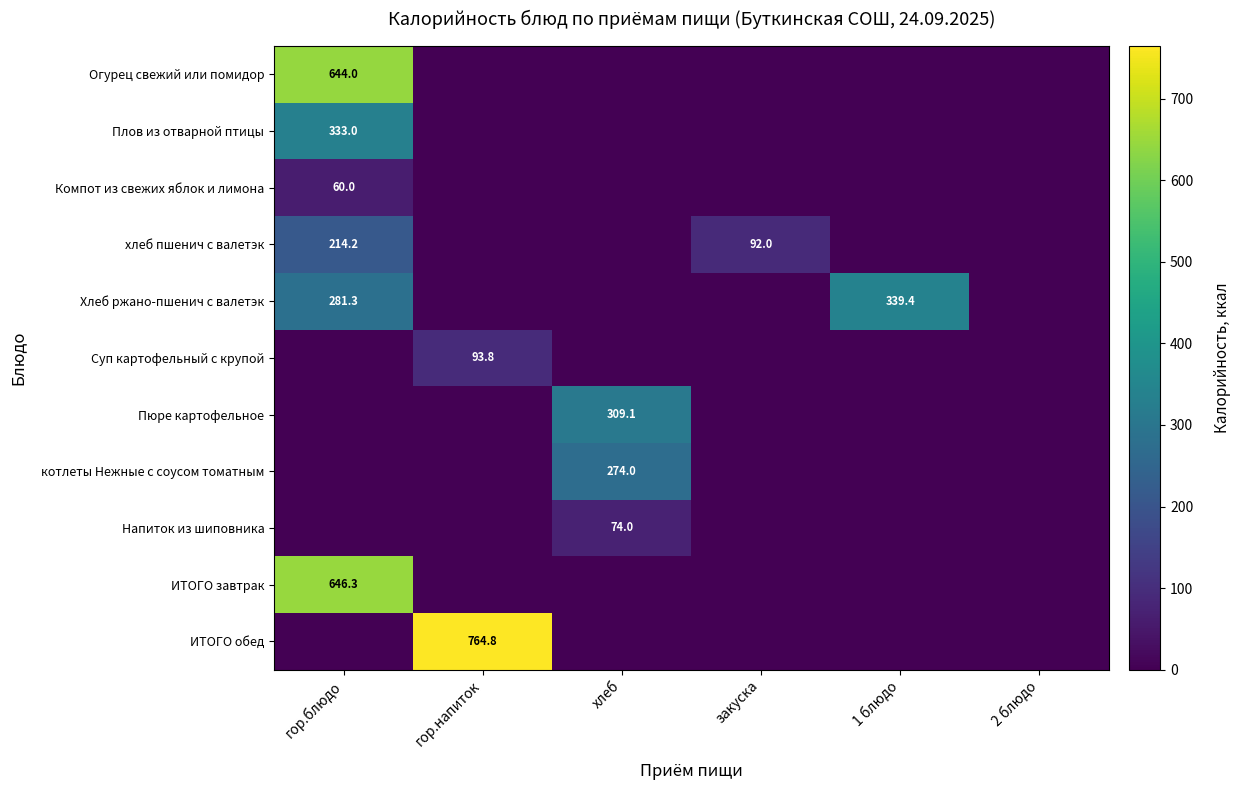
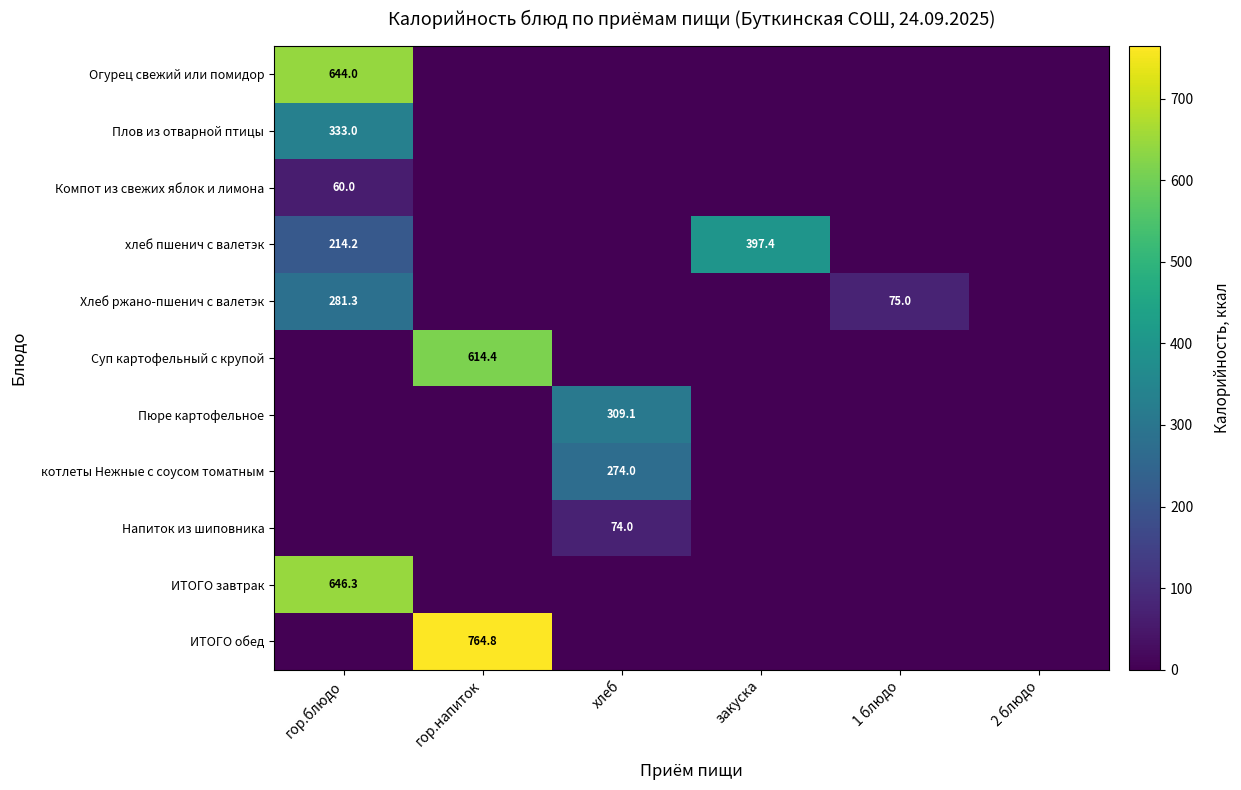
  {
    "Огурец свежий или помидор": {
      "гор.блюдо": 644.0
    },
    "Плов из отварной птицы": {
      "гор.блюдо": 333.0
    },
    "Компот из свежих яблок и лимона": {
      "гор.блюдо": 60.0
    },
    "хлеб пшенич с валетэк": {
      "гор.блюдо": 214.2,
-     "закуска": 92.0
+     "закуска": 397.4
    },
    "Хлеб ржано-пшенич с валетэк": {
      "гор.блюдо": 281.3,
-     "1 блюдо": 339.4
+     "1 блюдо": 75.0
    },
    "Суп картофельный с крупой": {
-     "гор.напиток": 93.8
+     "гор.напиток": 614.4
    },
    "Пюре картофельное": {
      "хлеб": 309.1
    },
    "котлеты Нежные с соусом томатным": {
      "хлеб": 274.0
    },
    "Напиток из шиповника": {
      "хлеб": 74.0
    },
    "ИТОГО завтрак": {
      "гор.блюдо": 646.3
    },
    "ИТОГО обед": {
      "гор.напиток": 764.8
    }
  }
